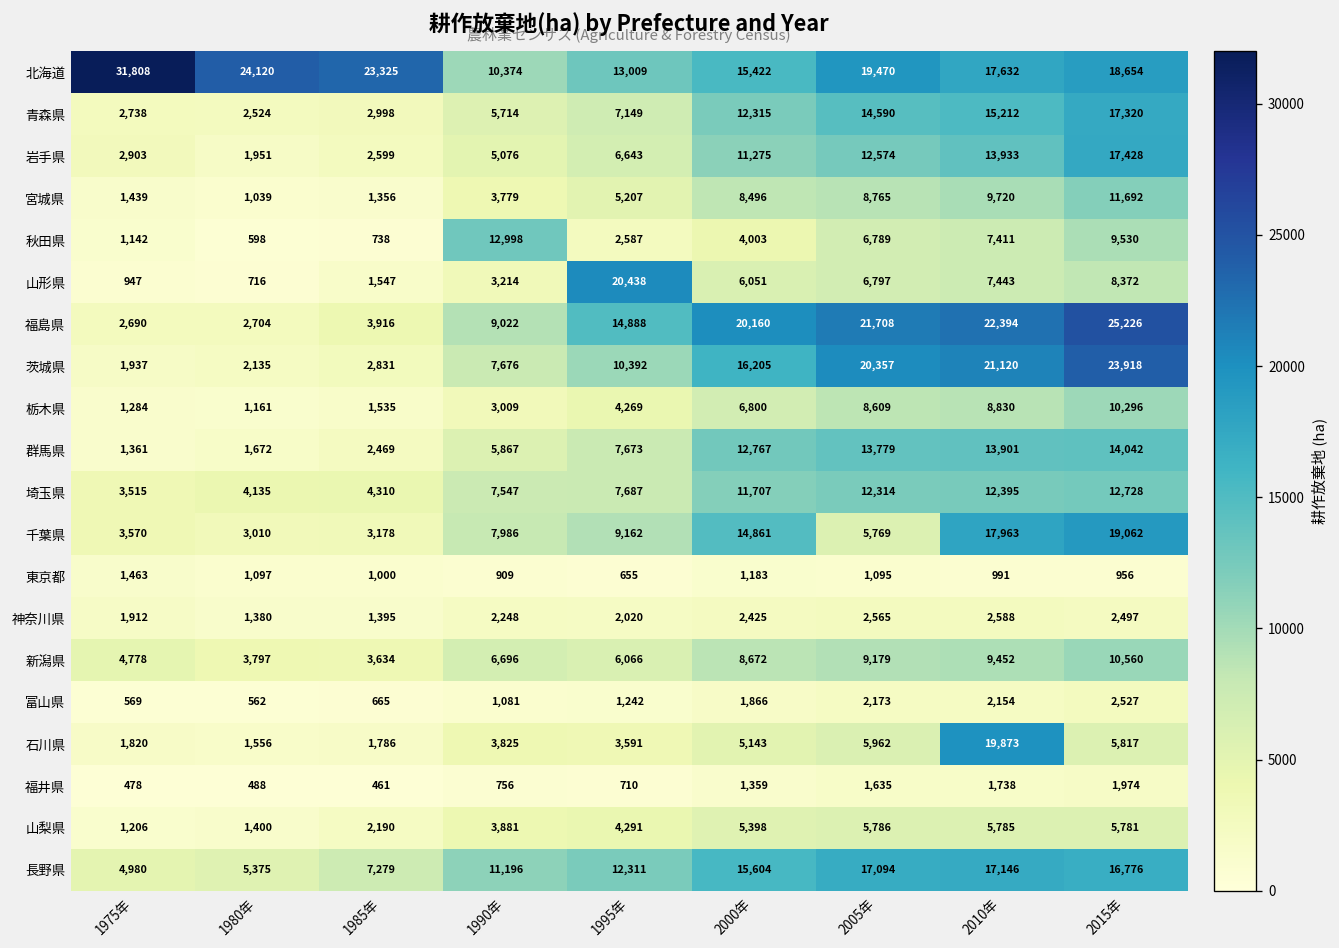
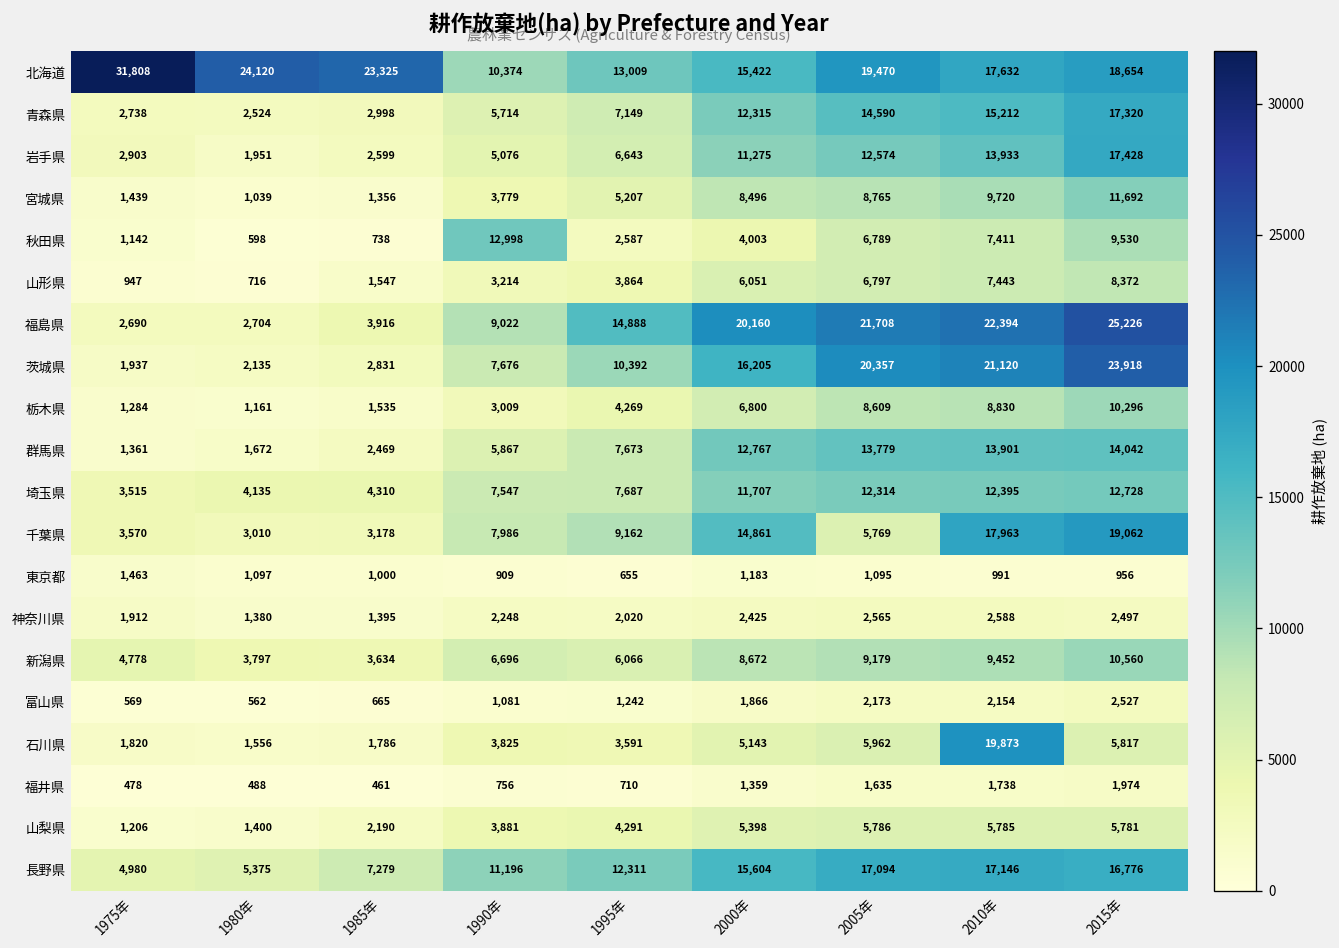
  {
    "北海道": {
      "1975年": "31,808",
      "1980年": "24,120",
      "1985年": "23,325",
      "1990年": "10,374",
      "1995年": "13,009",
      "2000年": "15,422",
      "2005年": "19,470",
      "2010年": "17,632",
      "2015年": "18,654"
    },
    "青森県": {
      "1975年": "2,738",
      "1980年": "2,524",
      "1985年": "2,998",
      "1990年": "5,714",
      "1995年": "7,149",
      "2000年": "12,315",
      "2005年": "14,590",
      "2010年": "15,212",
      "2015年": "17,320"
    },
    "岩手県": {
      "1975年": "2,903",
      "1980年": "1,951",
      "1985年": "2,599",
      "1990年": "5,076",
      "1995年": "6,643",
      "2000年": "11,275",
      "2005年": "12,574",
      "2010年": "13,933",
      "2015年": "17,428"
    },
    "宮城県": {
      "1975年": "1,439",
      "1980年": "1,039",
      "1985年": "1,356",
      "1990年": "3,779",
      "1995年": "5,207",
      "2000年": "8,496",
      "2005年": "8,765",
      "2010年": "9,720",
      "2015年": "11,692"
    },
    "秋田県": {
      "1975年": "1,142",
      "1980年": "598",
      "1985年": "738",
      "1990年": "12,998",
      "1995年": "2,587",
      "2000年": "4,003",
      "2005年": "6,789",
      "2010年": "7,411",
      "2015年": "9,530"
    },
    "山形県": {
      "1975年": "947",
      "1980年": "716",
      "1985年": "1,547",
      "1990年": "3,214",
-     "1995年": "20,438",
+     "1995年": "3,864",
      "2000年": "6,051",
      "2005年": "6,797",
      "2010年": "7,443",
      "2015年": "8,372"
    },
    "福島県": {
      "1975年": "2,690",
      "1980年": "2,704",
      "1985年": "3,916",
      "1990年": "9,022",
      "1995年": "14,888",
      "2000年": "20,160",
      "2005年": "21,708",
      "2010年": "22,394",
      "2015年": "25,226"
    },
    "茨城県": {
      "1975年": "1,937",
      "1980年": "2,135",
      "1985年": "2,831",
      "1990年": "7,676",
      "1995年": "10,392",
      "2000年": "16,205",
      "2005年": "20,357",
      "2010年": "21,120",
      "2015年": "23,918"
    },
    "栃木県": {
      "1975年": "1,284",
      "1980年": "1,161",
      "1985年": "1,535",
      "1990年": "3,009",
      "1995年": "4,269",
      "2000年": "6,800",
      "2005年": "8,609",
      "2010年": "8,830",
      "2015年": "10,296"
    },
    "群馬県": {
      "1975年": "1,361",
      "1980年": "1,672",
      "1985年": "2,469",
      "1990年": "5,867",
      "1995年": "7,673",
      "2000年": "12,767",
      "2005年": "13,779",
      "2010年": "13,901",
      "2015年": "14,042"
    },
    "埼玉県": {
      "1975年": "3,515",
      "1980年": "4,135",
      "1985年": "4,310",
      "1990年": "7,547",
      "1995年": "7,687",
      "2000年": "11,707",
      "2005年": "12,314",
      "2010年": "12,395",
      "2015年": "12,728"
    },
    "千葉県": {
      "1975年": "3,570",
      "1980年": "3,010",
      "1985年": "3,178",
      "1990年": "7,986",
      "1995年": "9,162",
      "2000年": "14,861",
      "2005年": "5,769",
      "2010年": "17,963",
      "2015年": "19,062"
    },
    "東京都": {
      "1975年": "1,463",
      "1980年": "1,097",
      "1985年": "1,000",
      "1990年": "909",
      "1995年": "655",
      "2000年": "1,183",
      "2005年": "1,095",
      "2010年": "991",
      "2015年": "956"
    },
    "神奈川県": {
      "1975年": "1,912",
      "1980年": "1,380",
      "1985年": "1,395",
      "1990年": "2,248",
      "1995年": "2,020",
      "2000年": "2,425",
      "2005年": "2,565",
      "2010年": "2,588",
      "2015年": "2,497"
    },
    "新潟県": {
      "1975年": "4,778",
      "1980年": "3,797",
      "1985年": "3,634",
      "1990年": "6,696",
      "1995年": "6,066",
      "2000年": "8,672",
      "2005年": "9,179",
      "2010年": "9,452",
      "2015年": "10,560"
    },
    "富山県": {
      "1975年": "569",
      "1980年": "562",
      "1985年": "665",
      "1990年": "1,081",
      "1995年": "1,242",
      "2000年": "1,866",
      "2005年": "2,173",
      "2010年": "2,154",
      "2015年": "2,527"
    },
    "石川県": {
      "1975年": "1,820",
      "1980年": "1,556",
      "1985年": "1,786",
      "1990年": "3,825",
      "1995年": "3,591",
      "2000年": "5,143",
      "2005年": "5,962",
      "2010年": "19,873",
      "2015年": "5,817"
    },
    "福井県": {
      "1975年": "478",
      "1980年": "488",
      "1985年": "461",
      "1990年": "756",
      "1995年": "710",
      "2000年": "1,359",
      "2005年": "1,635",
      "2010年": "1,738",
      "2015年": "1,974"
    },
    "山梨県": {
      "1975年": "1,206",
      "1980年": "1,400",
      "1985年": "2,190",
      "1990年": "3,881",
      "1995年": "4,291",
      "2000年": "5,398",
      "2005年": "5,786",
      "2010年": "5,785",
      "2015年": "5,781"
    },
    "長野県": {
      "1975年": "4,980",
      "1980年": "5,375",
      "1985年": "7,279",
      "1990年": "11,196",
      "1995年": "12,311",
      "2000年": "15,604",
      "2005年": "17,094",
      "2010年": "17,146",
      "2015年": "16,776"
    }
  }
